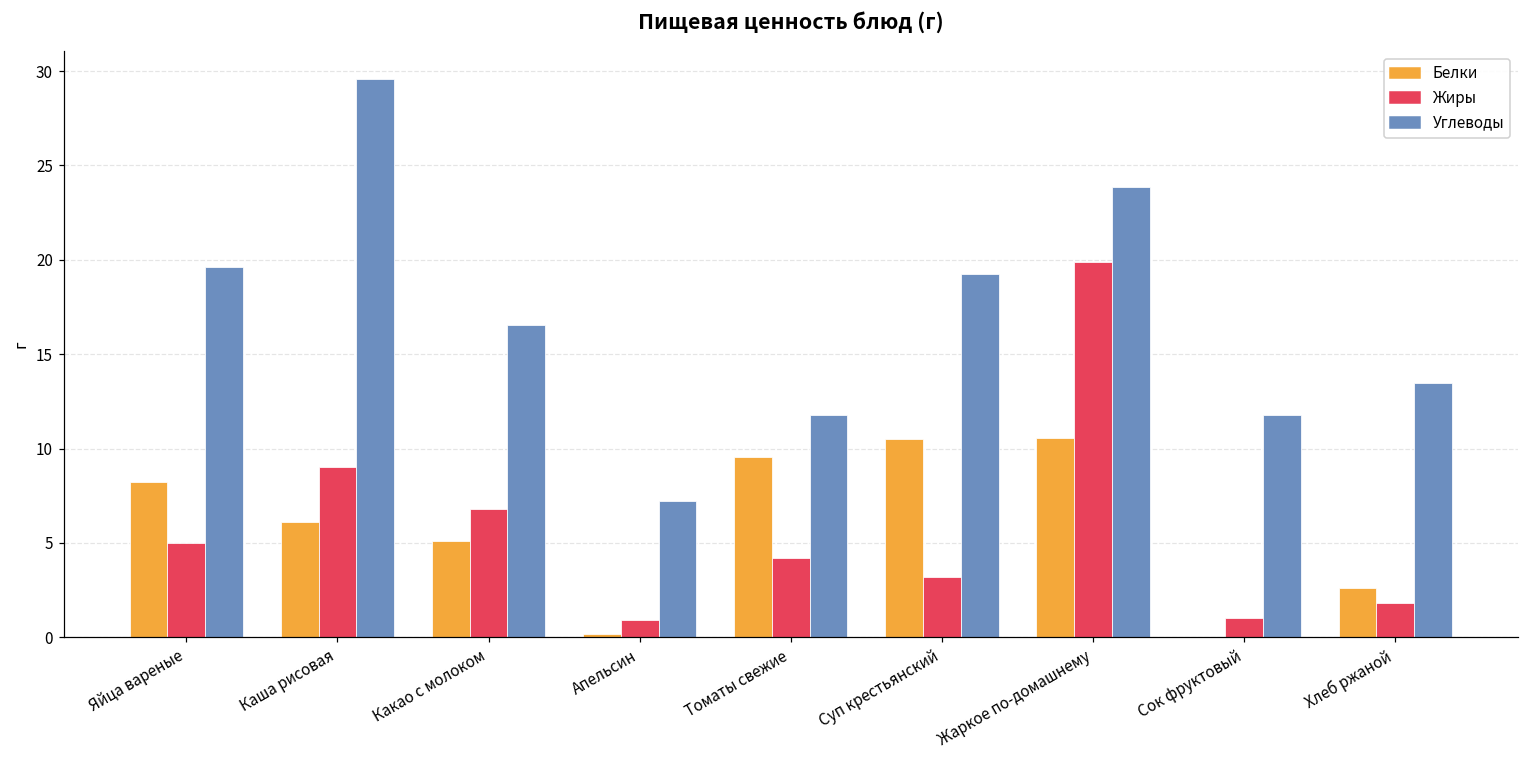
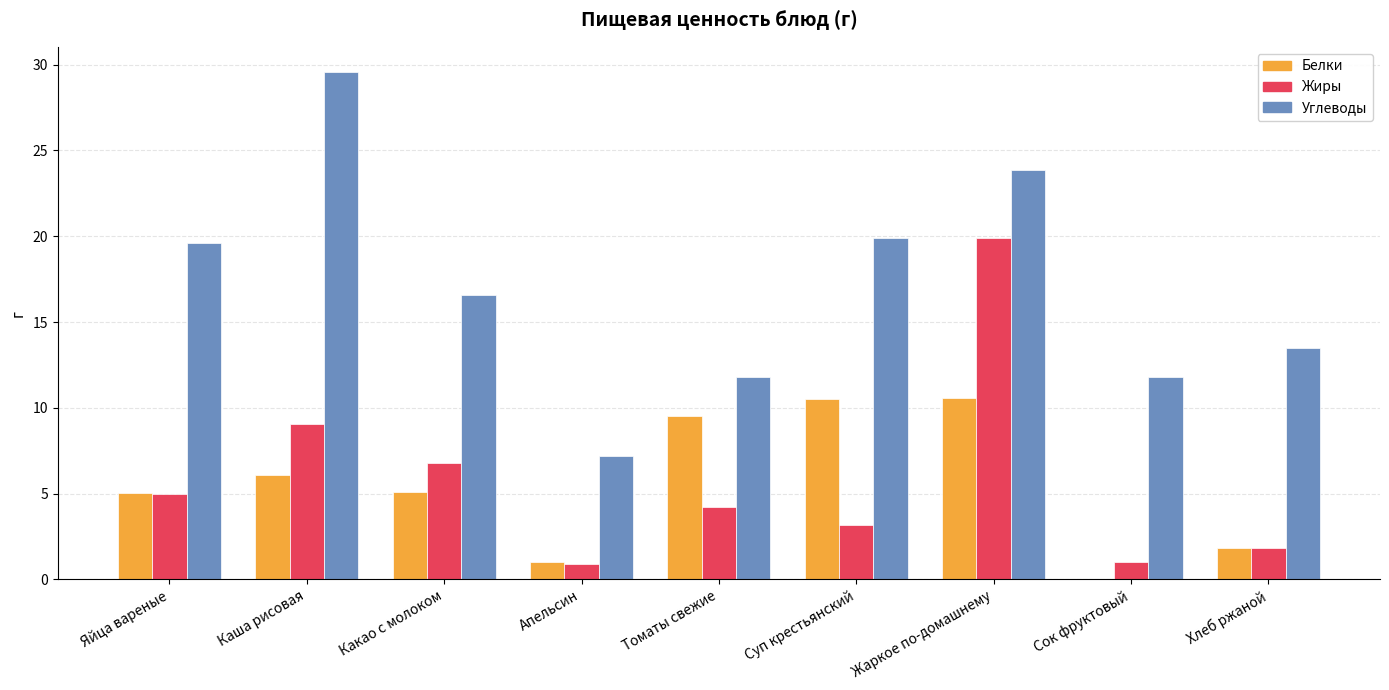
  {
    "Белки": {
-     "Яйца вареные": 8.2,
+     "Яйца вареные": 5.0,
      "Каша рисовая": 6.1,
      "Какао с молоком": 5.1,
-     "Апельсин": 0.2,
+     "Апельсин": 1.0,
      "Томаты свежие": 9.5,
      "Суп крестьянский": 10.5,
      "Жаркое по-домашнему": 10.5,
      "Сок фруктовый": 0.0,
-     "Хлеб ржаной": 2.6
+     "Хлеб ржаной": 1.8
    },
    "Жиры": {
      "Яйца вареные": 5.0,
      "Каша рисовая": 9.1,
      "Какао с молоком": 6.8,
      "Апельсин": 0.9,
      "Томаты свежие": 4.2,
      "Суп крестьянский": 3.2,
      "Жаркое по-домашнему": 19.9,
      "Сок фруктовый": 1.0,
      "Хлеб ржаной": 1.8
    },
    "Углеводы": {
      "Яйца вареные": 19.6,
      "Каша рисовая": 29.6,
      "Какао с молоком": 16.6,
      "Апельсин": 7.2,
      "Томаты свежие": 11.8,
-     "Суп крестьянский": 19.2,
+     "Суп крестьянский": 19.9,
      "Жаркое по-домашнему": 23.9,
      "Сок фруктовый": 11.8,
      "Хлеб ржаной": 13.5
    }
  }
